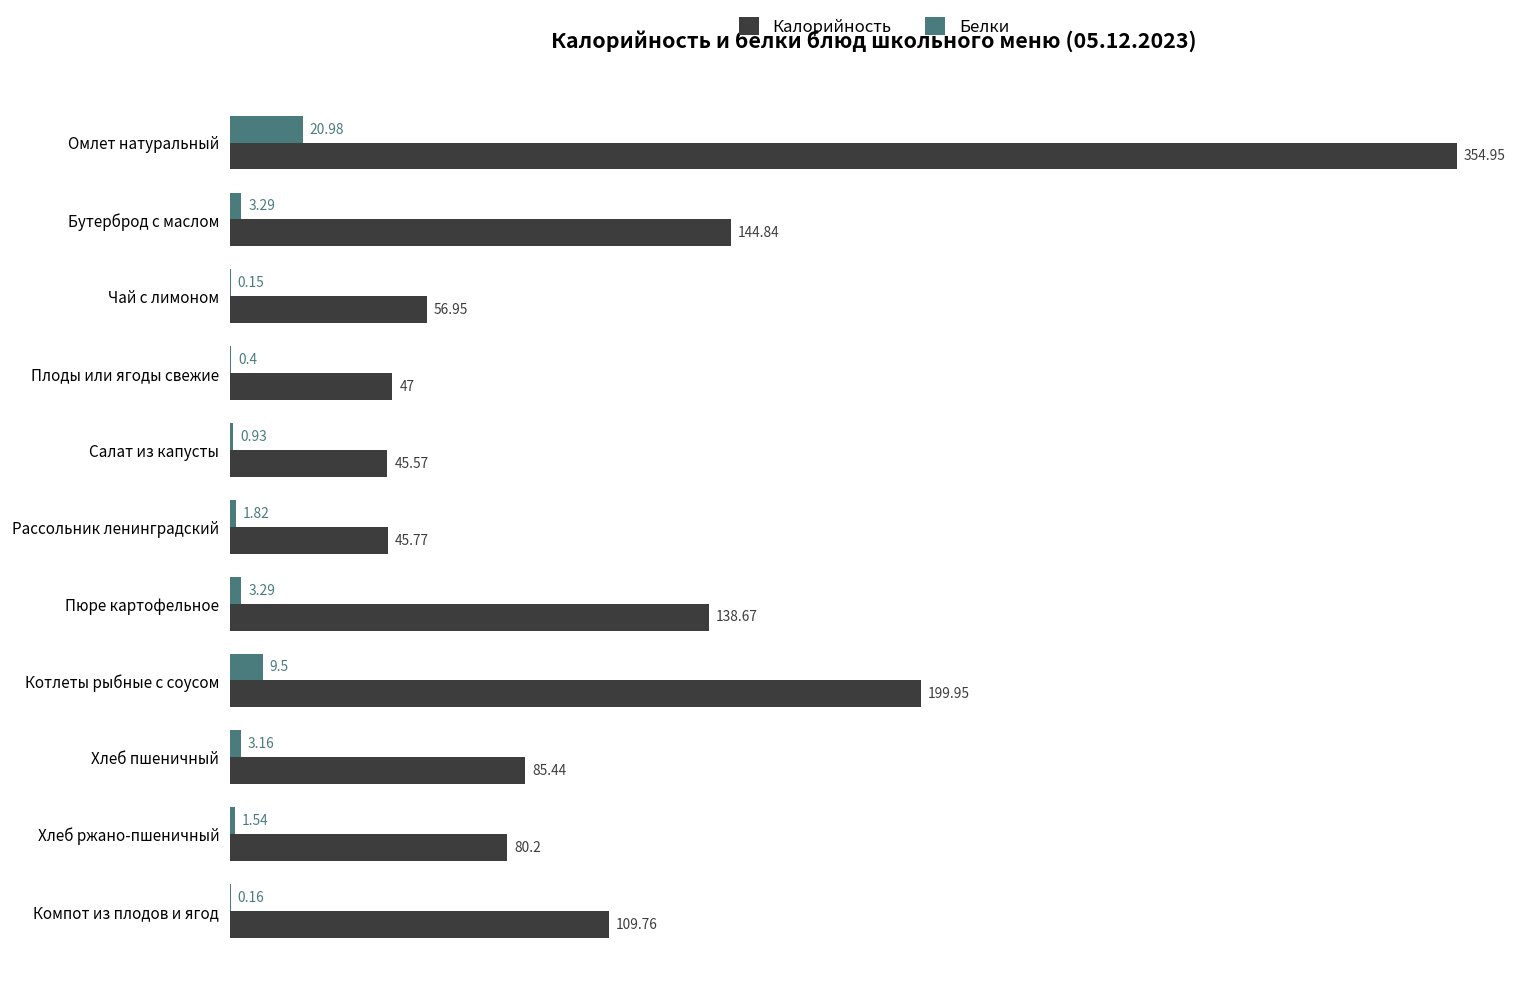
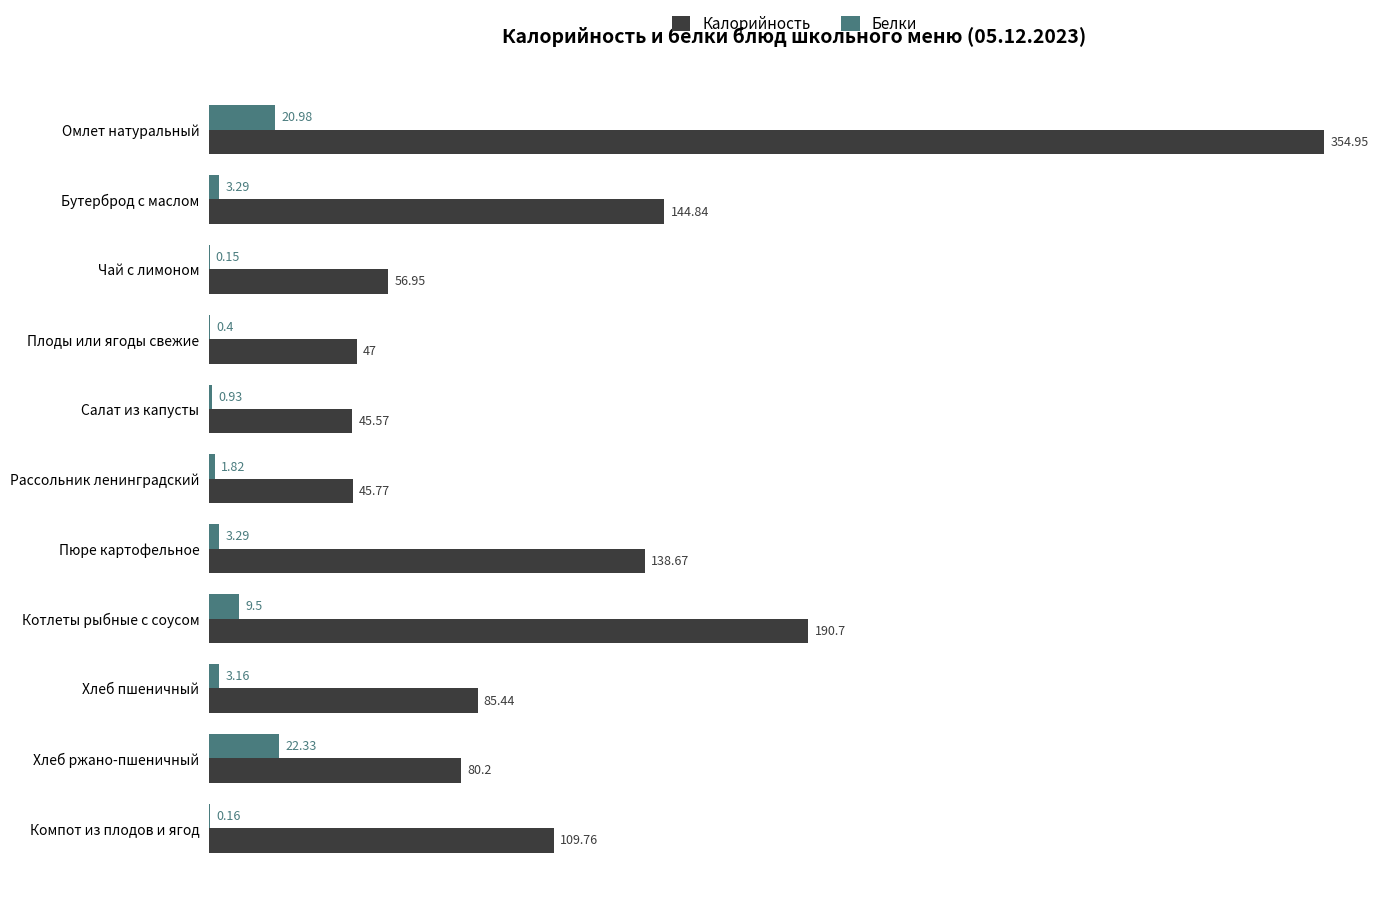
  {
    "Калорийность": {
      "Омлет натуральный": 354.95,
      "Бутерброд с маслом": 144.84,
      "Чай с лимоном": 56.95,
      "Плоды или ягоды свежие": 47,
      "Салат из капусты": 45.57,
      "Рассольник ленинградский": 45.77,
      "Пюре картофельное": 138.67,
-     "Котлеты рыбные с соусом": 199.95,
+     "Котлеты рыбные с соусом": 190.7,
      "Хлеб пшеничный": 85.44,
      "Хлеб ржано-пшеничный": 80.2,
      "Компот из плодов и ягод": 109.76
    },
    "Белки": {
      "Омлет натуральный": 20.98,
      "Бутерброд с маслом": 3.29,
      "Чай с лимоном": 0.15,
      "Плоды или ягоды свежие": 0.4,
      "Салат из капусты": 0.93,
      "Рассольник ленинградский": 1.82,
      "Пюре картофельное": 3.29,
      "Котлеты рыбные с соусом": 9.5,
      "Хлеб пшеничный": 3.16,
-     "Хлеб ржано-пшеничный": 1.54,
+     "Хлеб ржано-пшеничный": 22.33,
      "Компот из плодов и ягод": 0.16
    }
  }
